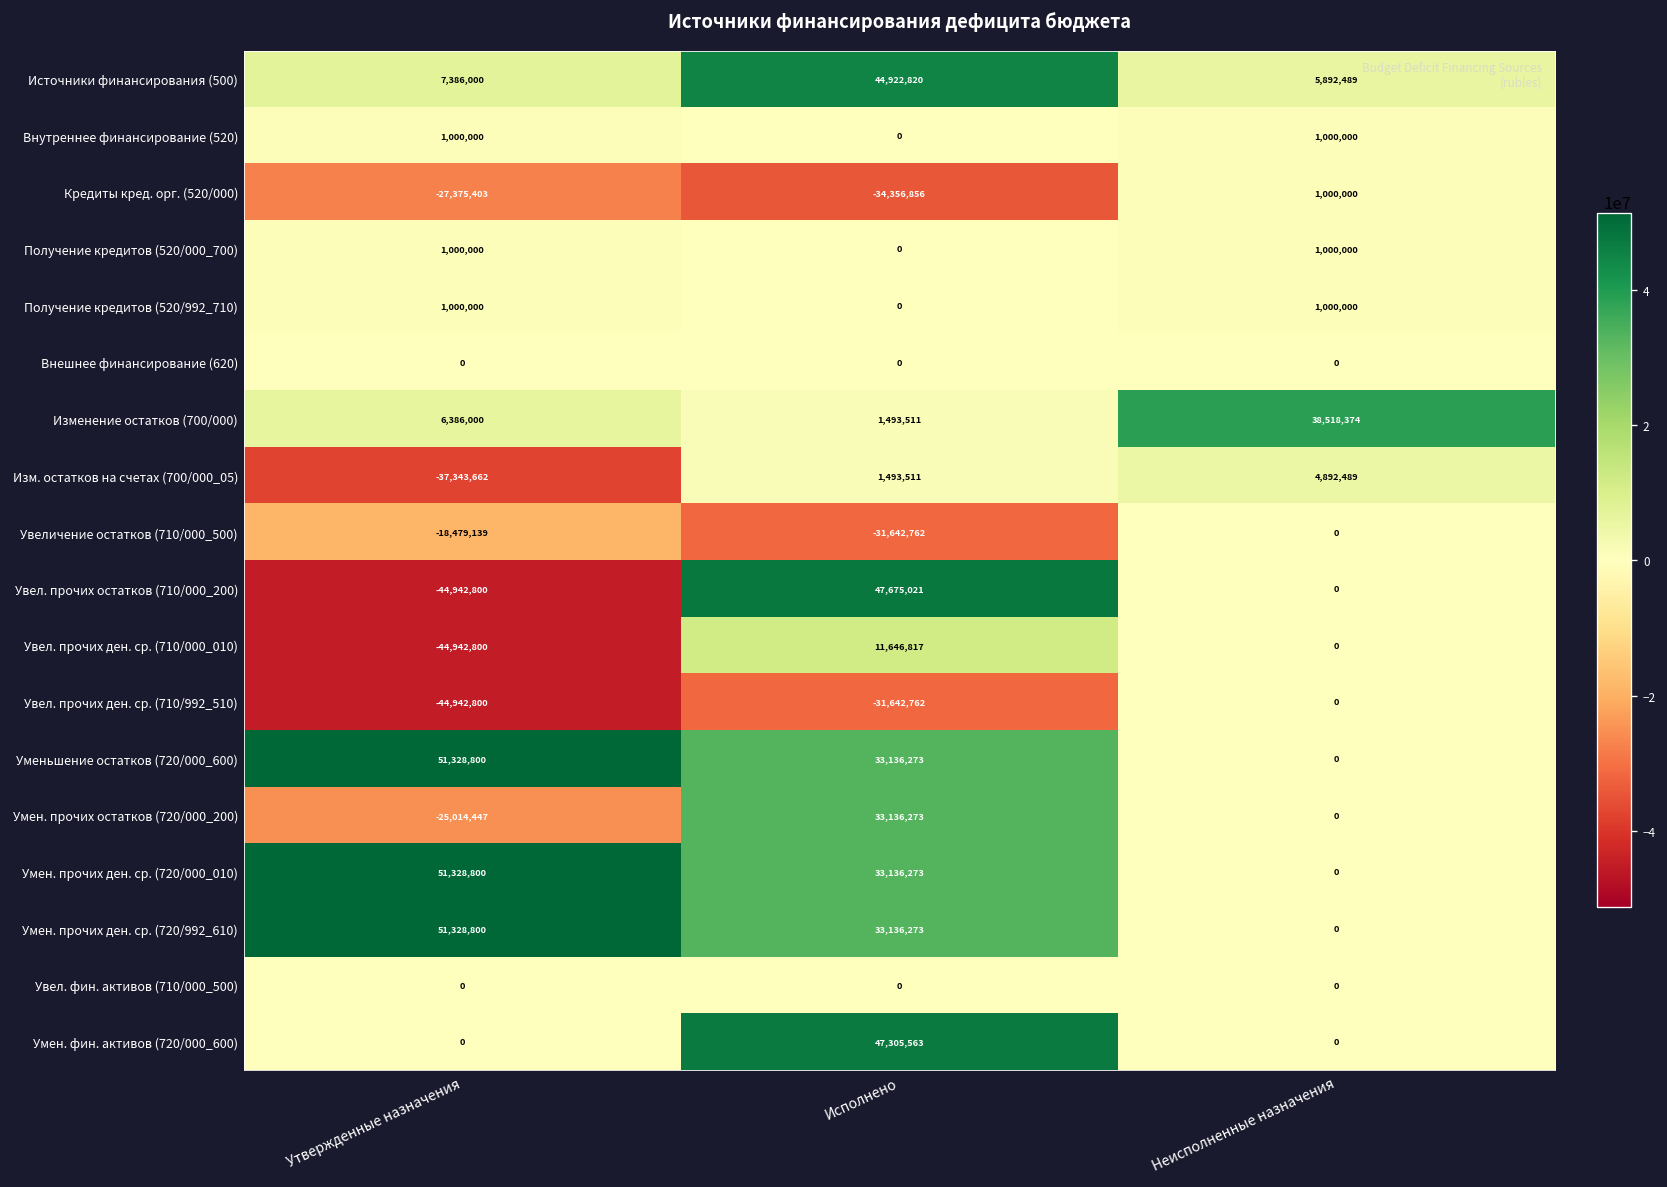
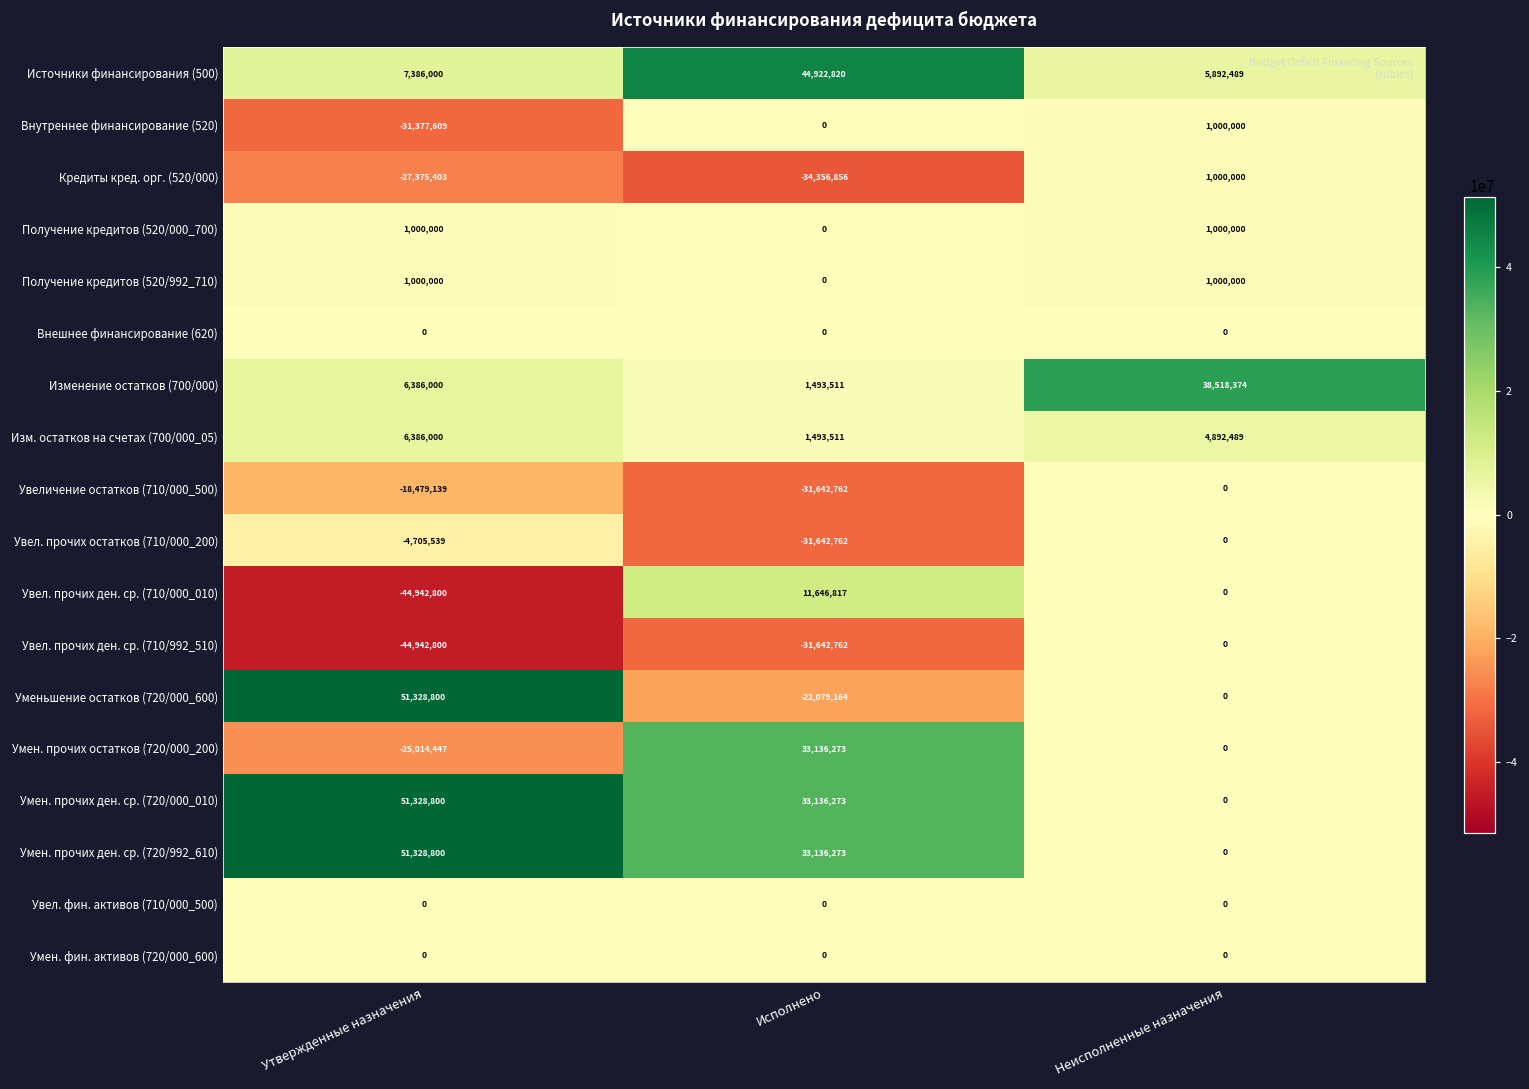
  {
    "Источники финансирования (500)": {
      "Утвержденные назначения": "7,386,000",
      "Исполнено": "44,922,820",
      "Неисполненные назначения": "5,892,489"
    },
    "Внутреннее финансирование (520)": {
-     "Утвержденные назначения": "1,000,000",
+     "Утвержденные назначения": "-31,377,609",
      "Исполнено": "0",
      "Неисполненные назначения": "1,000,000"
    },
    "Кредиты кред. орг. (520/000)": {
      "Утвержденные назначения": "-27,375,403",
      "Исполнено": "-34,356,856",
      "Неисполненные назначения": "1,000,000"
    },
    "Получение кредитов (520/000_700)": {
      "Утвержденные назначения": "1,000,000",
      "Исполнено": "0",
      "Неисполненные назначения": "1,000,000"
    },
    "Получение кредитов (520/992_710)": {
      "Утвержденные назначения": "1,000,000",
      "Исполнено": "0",
      "Неисполненные назначения": "1,000,000"
    },
    "Внешнее финансирование (620)": {
      "Утвержденные назначения": "0",
      "Исполнено": "0",
      "Неисполненные назначения": "0"
    },
    "Изменение остатков (700/000)": {
      "Утвержденные назначения": "6,386,000",
      "Исполнено": "1,493,511",
      "Неисполненные назначения": "38,518,374"
    },
    "Изм. остатков на счетах (700/000_05)": {
-     "Утвержденные назначения": "-37,343,662",
+     "Утвержденные назначения": "6,386,000",
      "Исполнено": "1,493,511",
      "Неисполненные назначения": "4,892,489"
    },
    "Увеличение остатков (710/000_500)": {
      "Утвержденные назначения": "-18,479,139",
      "Исполнено": "-31,642,762",
      "Неисполненные назначения": "0"
    },
    "Увел. прочих остатков (710/000_200)": {
-     "Утвержденные назначения": "-44,942,800",
-     "Исполнено": "47,675,021",
+     "Утвержденные назначения": "-4,705,539",
+     "Исполнено": "-31,642,762",
      "Неисполненные назначения": "0"
    },
    "Увел. прочих ден. ср. (710/000_010)": {
      "Утвержденные назначения": "-44,942,800",
      "Исполнено": "11,646,817",
      "Неисполненные назначения": "0"
    },
    "Увел. прочих ден. ср. (710/992_510)": {
      "Утвержденные назначения": "-44,942,800",
      "Исполнено": "-31,642,762",
      "Неисполненные назначения": "0"
    },
    "Уменьшение остатков (720/000_600)": {
      "Утвержденные назначения": "51,328,800",
-     "Исполнено": "33,136,273",
+     "Исполнено": "-22,079,164",
      "Неисполненные назначения": "0"
    },
    "Умен. прочих остатков (720/000_200)": {
      "Утвержденные назначения": "-25,014,447",
      "Исполнено": "33,136,273",
      "Неисполненные назначения": "0"
    },
    "Умен. прочих ден. ср. (720/000_010)": {
      "Утвержденные назначения": "51,328,800",
      "Исполнено": "33,136,273",
      "Неисполненные назначения": "0"
    },
    "Умен. прочих ден. ср. (720/992_610)": {
      "Утвержденные назначения": "51,328,800",
      "Исполнено": "33,136,273",
      "Неисполненные назначения": "0"
    },
    "Увел. фин. активов (710/000_500)": {
      "Утвержденные назначения": "0",
      "Исполнено": "0",
      "Неисполненные назначения": "0"
    },
    "Умен. фин. активов (720/000_600)": {
      "Утвержденные назначения": "0",
-     "Исполнено": "47,305,563",
+     "Исполнено": "0",
      "Неисполненные назначения": "0"
    }
  }
